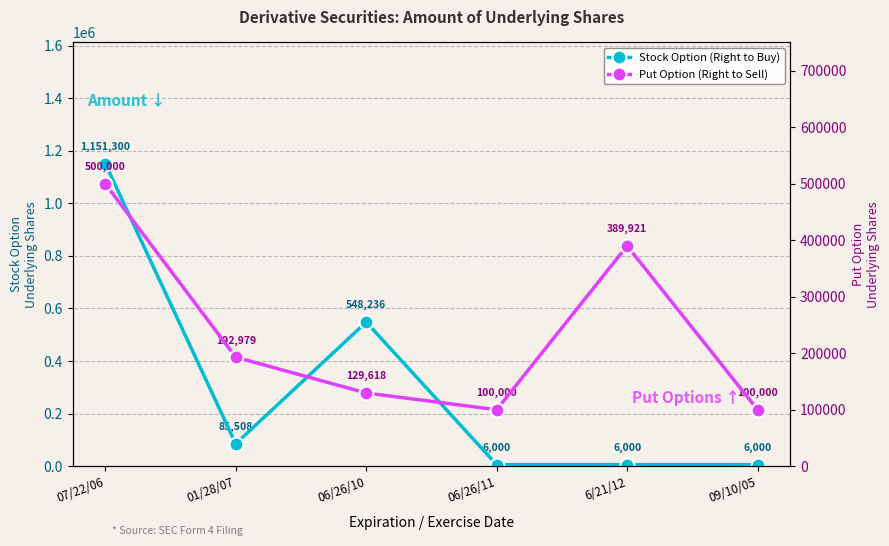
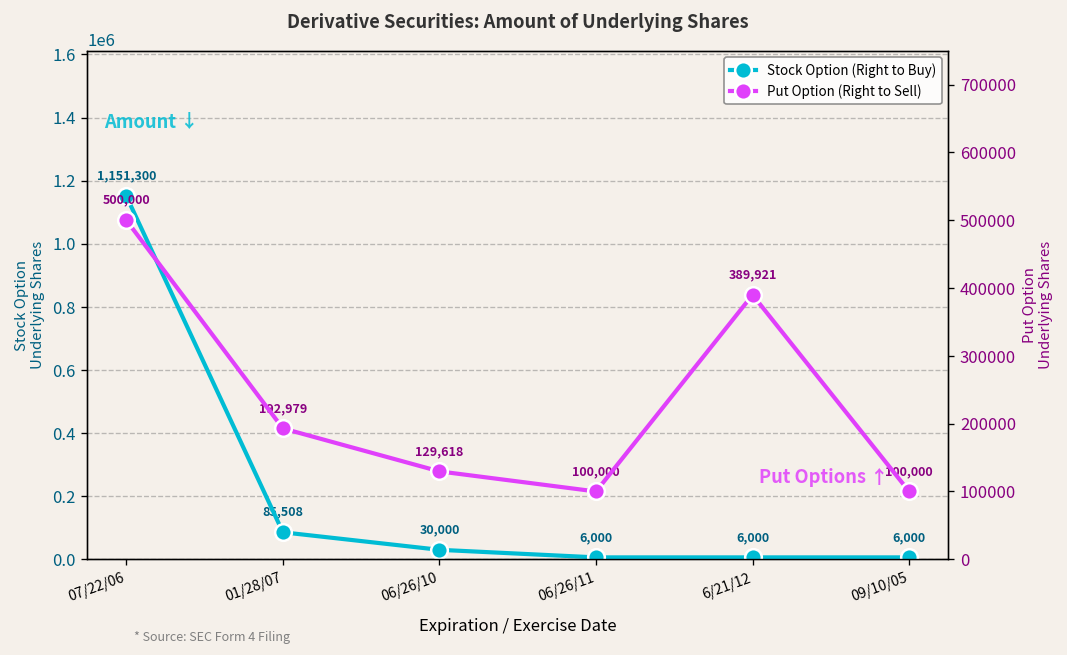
  {
    "Stock Option (Right to Buy)": {
      "07/22/06": "1,151,300",
      "01/28/07": "85,508",
-     "06/26/10": "548,236",
+     "06/26/10": "30,000",
      "06/26/11": "6,000",
      "6/21/12": "6,000",
      "09/10/05": "6,000"
    },
    "Put Option (Right to Sell)": {
      "01/28/07": "192,979",
      "06/26/10": "129,618",
      "06/26/11": "100,000",
      "6/21/12": "389,921",
      "09/10/05": "100,000"
    }
  }
